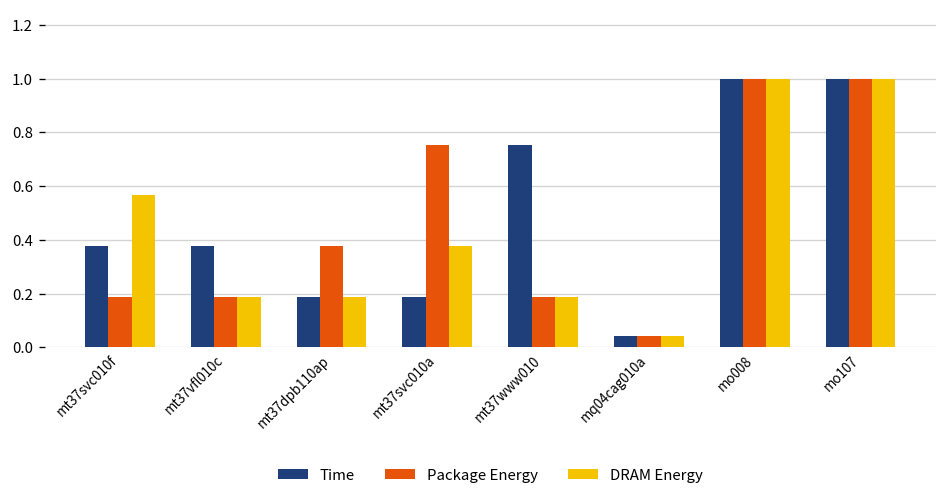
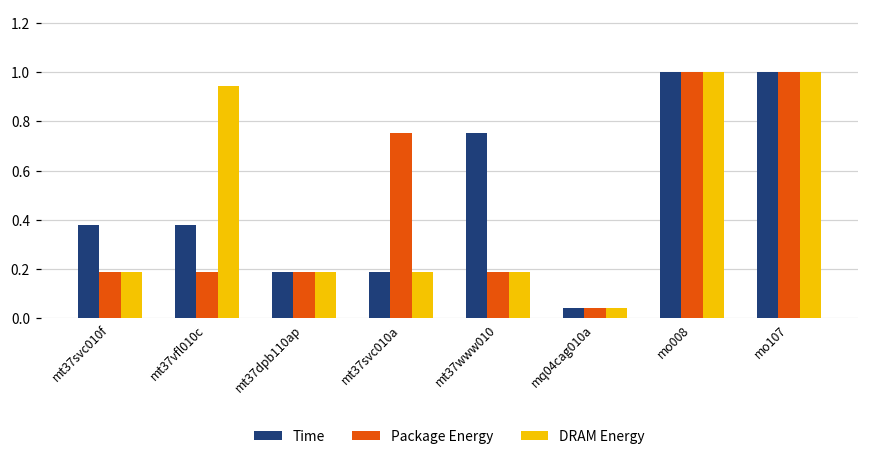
  {
    "Time": {
      "mt37svc010f": 0.38,
      "mt37vfl010c": 0.38,
      "mt37dpb110ap": 0.19,
      "mt37svc010a": 0.19,
      "mt37www010": 0.75,
      "mq04cag010a": 0.04,
      "mo008": 1.00,
      "mo107": 1.00
    },
    "Package Energy": {
      "mt37svc010f": 0.19,
      "mt37vfl010c": 0.19,
-     "mt37dpb110ap": 0.38,
+     "mt37dpb110ap": 0.19,
      "mt37svc010a": 0.75,
      "mt37www010": 0.19,
      "mq04cag010a": 0.04,
      "mo008": 1.00,
      "mo107": 1.00
    },
    "DRAM Energy": {
-     "mt37svc010f": 0.57,
-     "mt37vfl010c": 0.19,
+     "mt37svc010f": 0.19,
+     "mt37vfl010c": 0.94,
      "mt37dpb110ap": 0.19,
-     "mt37svc010a": 0.38,
+     "mt37svc010a": 0.19,
      "mt37www010": 0.19,
      "mq04cag010a": 0.04,
      "mo008": 1.00,
      "mo107": 1.00
    }
  }
